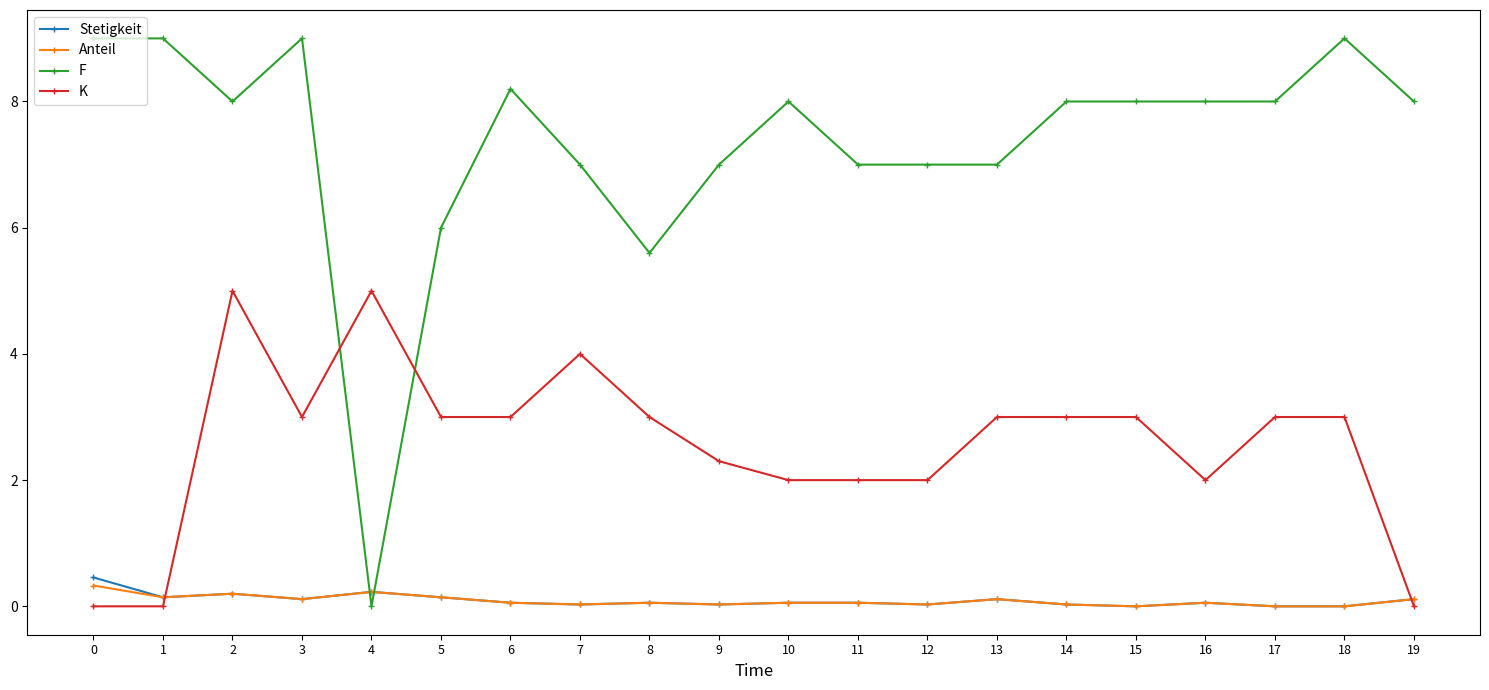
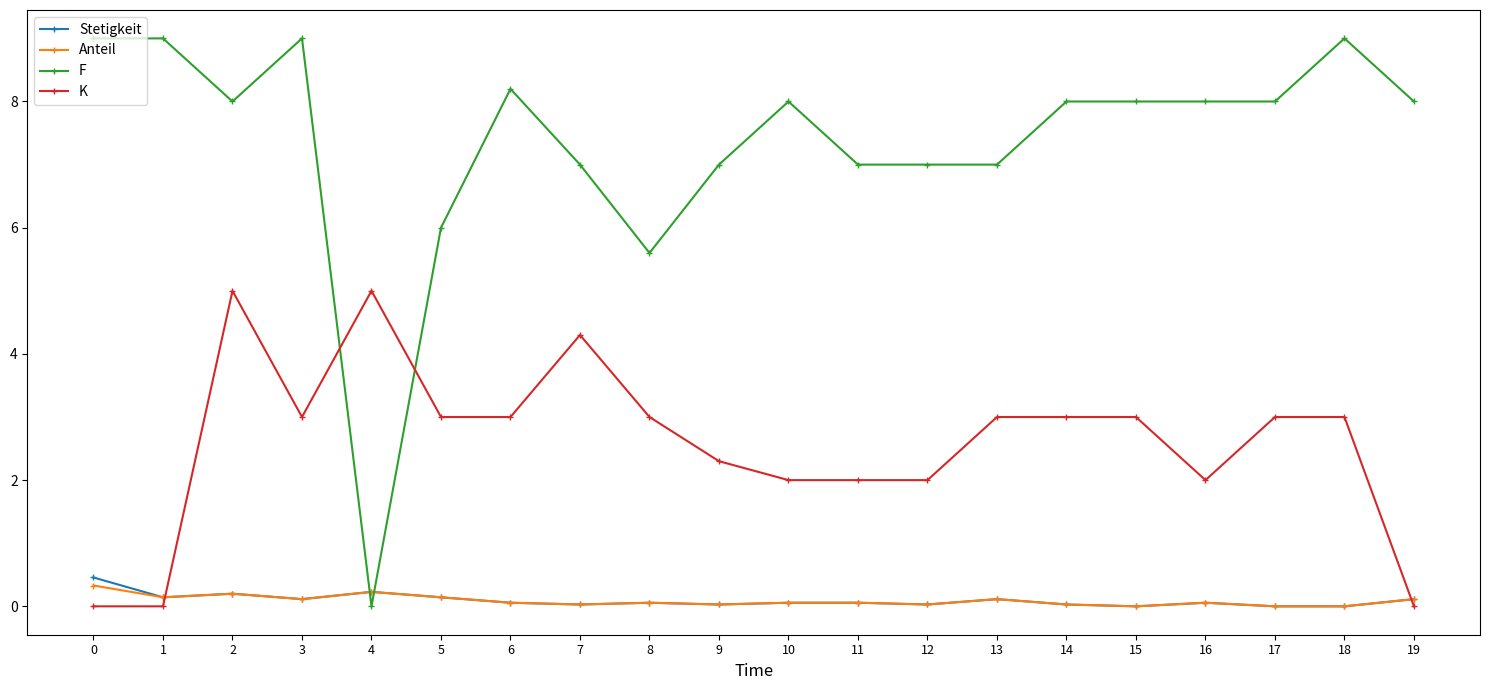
  {
    "Stetigkeit": {
      "0": 0.5
    },
    "Anteil": {
      "0": 0.3
    },
    "F": {
      "1": 9.0,
      "2": 8.0,
      "3": 9.0,
      "4": 0.0,
      "5": 6.0,
      "6": 8.2,
      "7": 7.0,
      "8": 5.6,
      "9": 7.0,
      "10": 8.0,
      "11": 7.0,
      "12": 7.0,
      "13": 7.0,
      "14": 8.0,
      "15": 8.0,
      "16": 8.0,
      "17": 8.0,
      "18": 9.0,
      "19": 8.0
    },
    "K": {
      "0": 0.0,
      "1": 0.0,
      "2": 5.0,
      "3": 3.0,
      "4": 5.0,
      "5": 3.0,
      "6": 3.0,
-     "7": 4.0,
+     "7": 4.3,
      "8": 3.0,
      "9": 2.3,
      "10": 2.0,
      "11": 2.0,
      "12": 2.0,
      "13": 3.0,
      "14": 3.0,
      "15": 3.0,
      "16": 2.0,
      "17": 3.0,
      "18": 3.0,
      "19": 0.0
    }
  }
